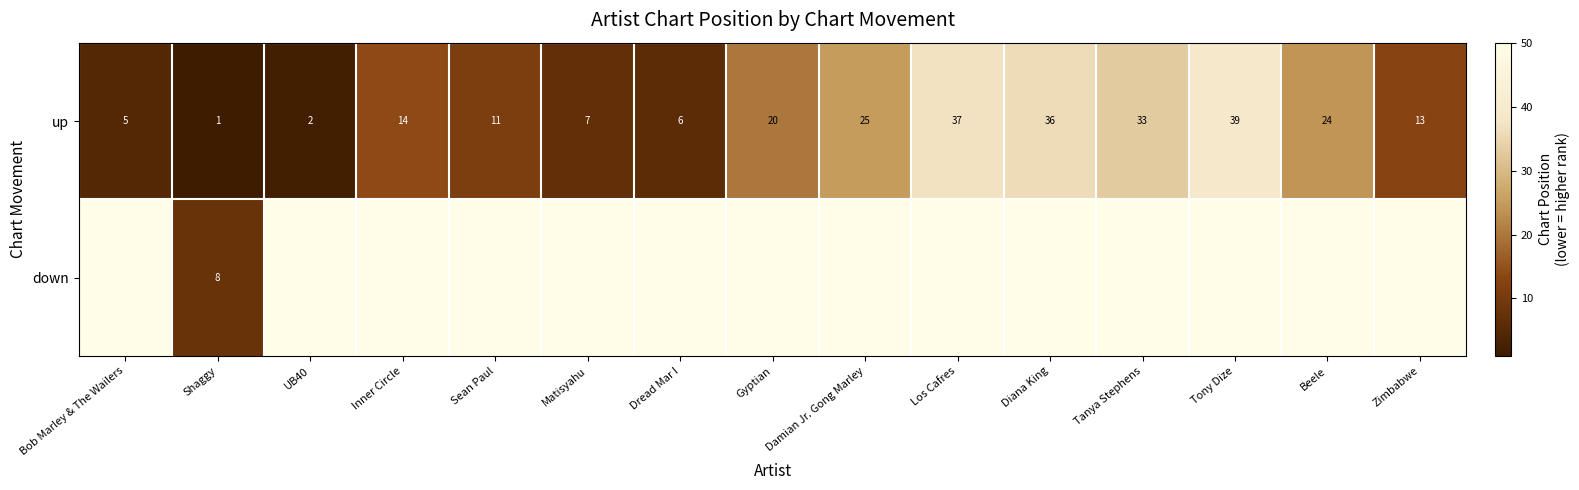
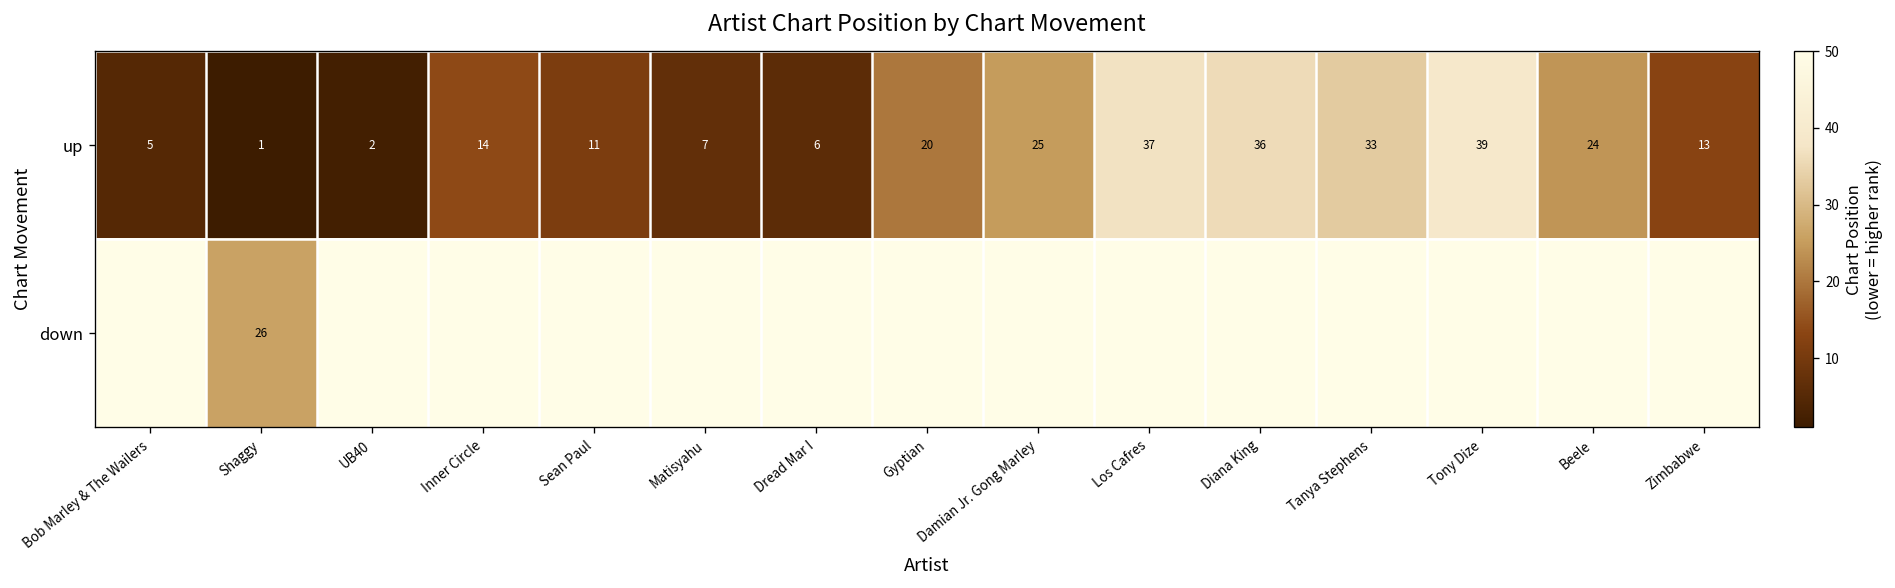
  {
    "up": {
      "Bob Marley & The Wailers": 5,
      "Shaggy": 1,
      "UB40": 2,
      "Inner Circle": 14,
      "Sean Paul": 11,
      "Matisyahu": 7,
      "Dread Mar I": 6,
      "Gyptian": 20,
      "Damian Jr. Gong Marley": 25,
      "Los Cafres": 37,
      "Diana King": 36,
      "Tanya Stephens": 33,
      "Tony Dize": 39,
      "Beele": 24,
      "Zimbabwe": 13
    },
    "down": {
-     "Shaggy": 8
+     "Shaggy": 26
    }
  }
